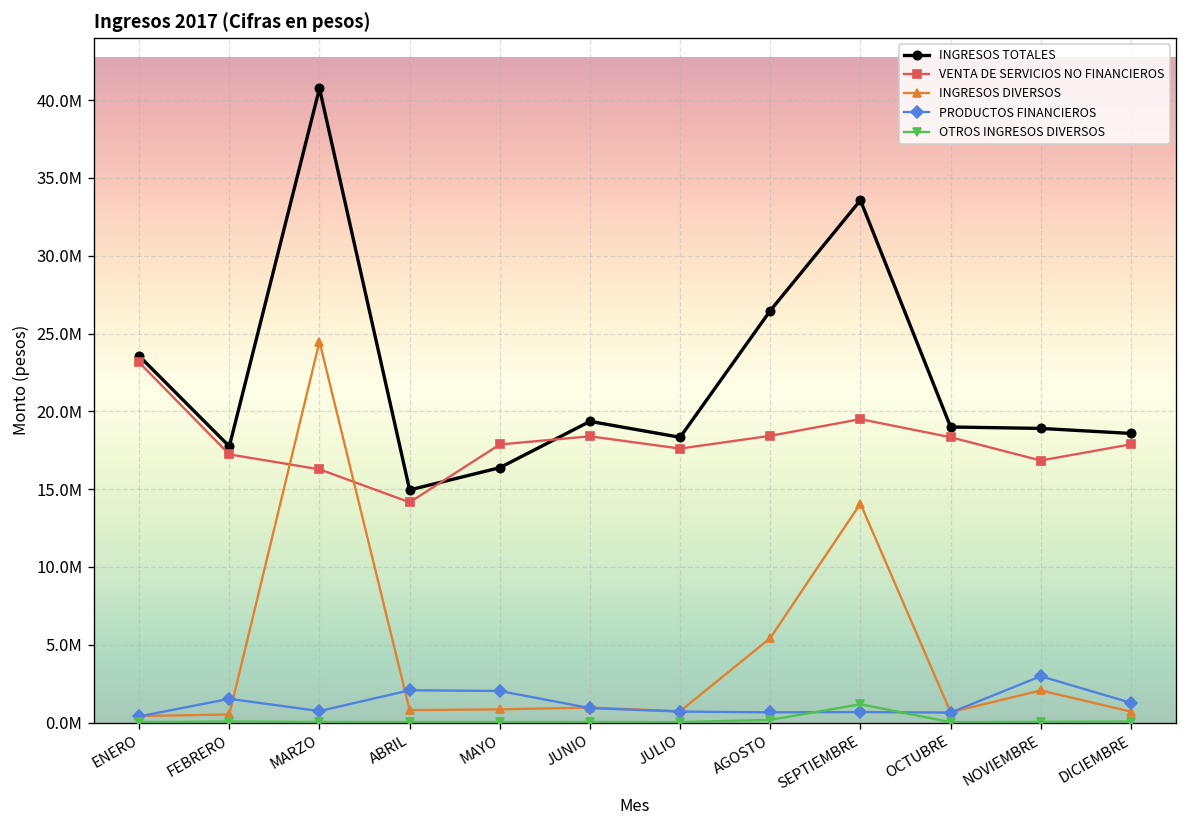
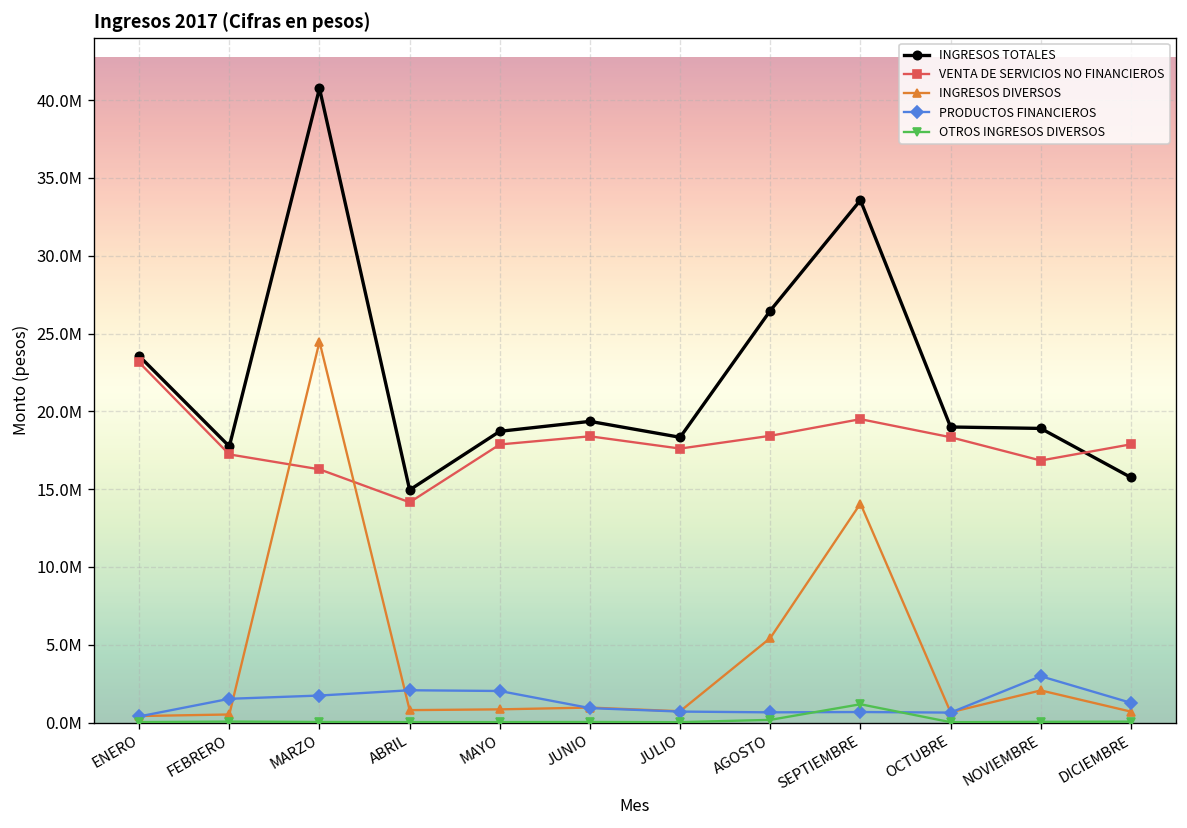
  {
    "INGRESOS TOTALES": {
      "ENERO": 23600000,
      "FEBRERO": 17700000,
      "MARZO": 40800000,
      "ABRIL": 14900000,
-     "MAYO": 16400000,
+     "MAYO": 18700000,
      "JUNIO": 19400000,
      "JULIO": 18300000,
      "AGOSTO": 26500000,
      "SEPTIEMBRE": 33600000,
      "OCTUBRE": 19000000,
      "NOVIEMBRE": 18900000,
-     "DICIEMBRE": 18600000
+     "DICIEMBRE": 15800000
    },
    "PRODUCTOS FINANCIEROS": {
      "FEBRERO": 1500000,
-     "MARZO": 700000,
+     "MARZO": 1700000,
      "ABRIL": 2100000,
      "MAYO": 2000000,
      "AGOSTO": 700000,
      "SEPTIEMBRE": 700000,
      "NOVIEMBRE": 3000000,
      "DICIEMBRE": 1300000
    },
    "OTROS INGRESOS DIVERSOS": {
      "ENERO": 0,
      "FEBRERO": 100000,
      "MARZO": 0,
      "ABRIL": 0,
      "MAYO": 0,
      "JUNIO": 0,
      "JULIO": 0,
      "AGOSTO": 200000,
      "SEPTIEMBRE": 1200000,
      "OCTUBRE": 0,
      "NOVIEMBRE": 0,
      "DICIEMBRE": 100000
    }
  }
